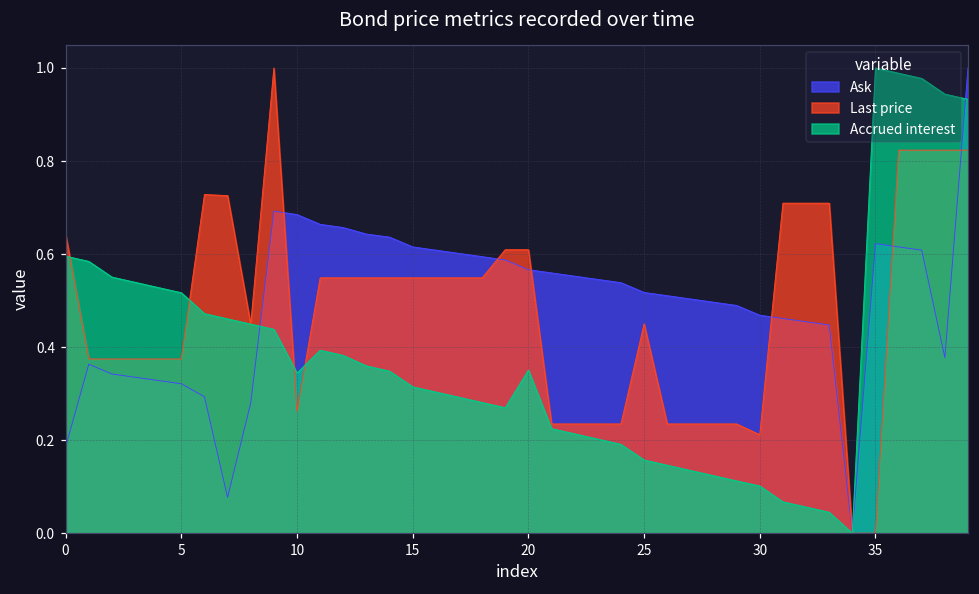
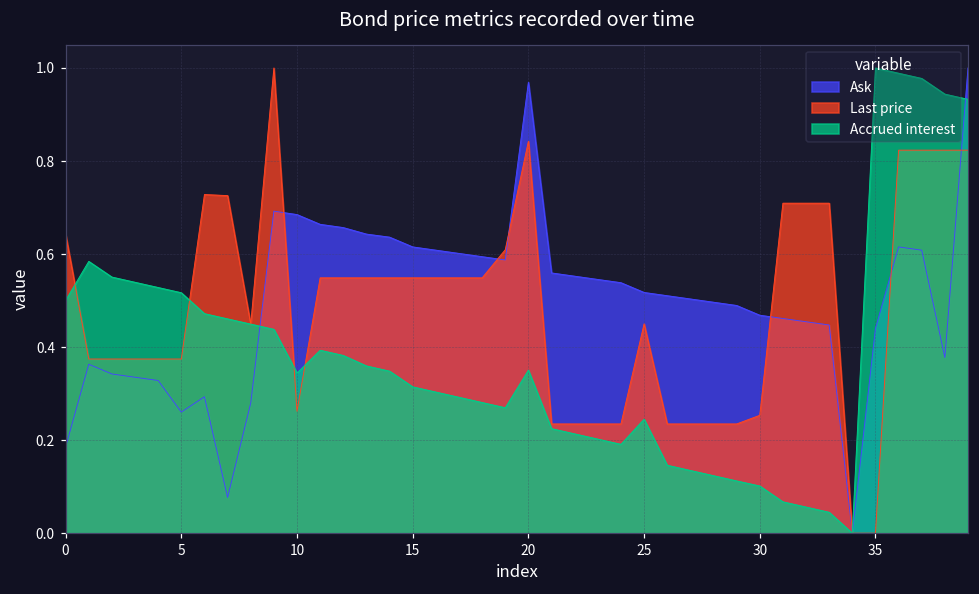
  {
    "Ask": {
      "0": 0.19,
-     "5": 0.32,
+     "5": 0.26,
      "10": 0.68,
      "15": 0.62,
-     "20": 0.57,
+     "20": 0.97,
      "25": 0.52,
      "30": 0.47,
-     "35": 0.62
+     "35": 0.44
    },
    "Last price": {
      "0": 0.64,
      "5": 0.37,
      "10": 0.26,
      "15": 0.55,
-     "20": 0.61,
+     "20": 0.84,
      "25": 0.45,
-     "30": 0.21,
+     "30": 0.25,
      "35": 0.00
    },
    "Accrued interest": {
-     "0": 0.60,
+     "0": 0.50,
      "5": 0.52,
      "10": 0.34,
      "15": 0.31,
      "20": 0.35,
-     "25": 0.16,
+     "25": 0.25,
      "30": 0.10
    }
  }
